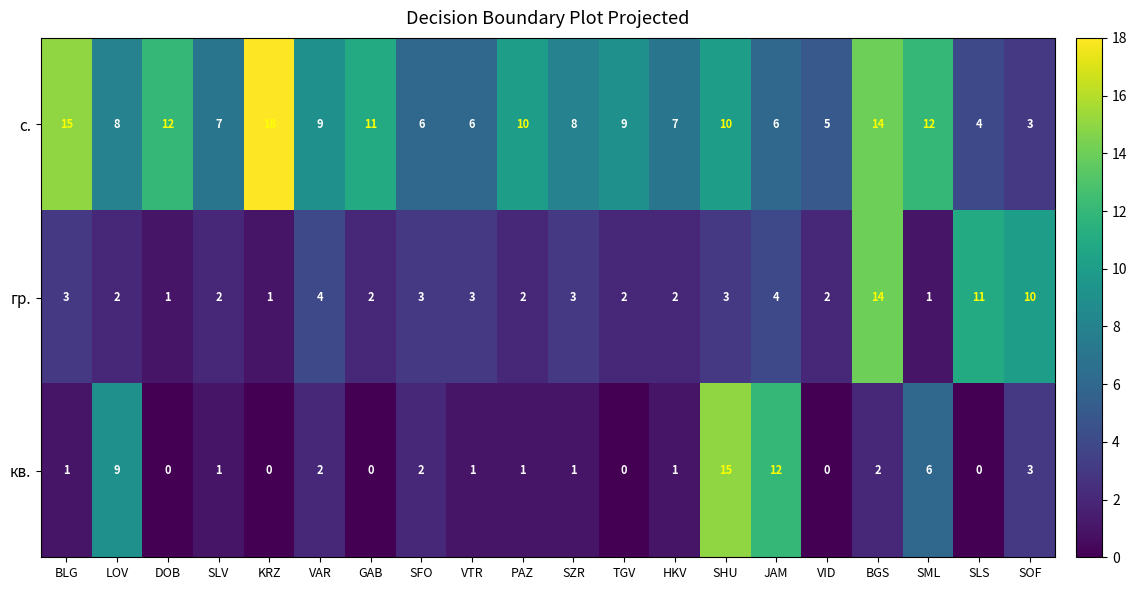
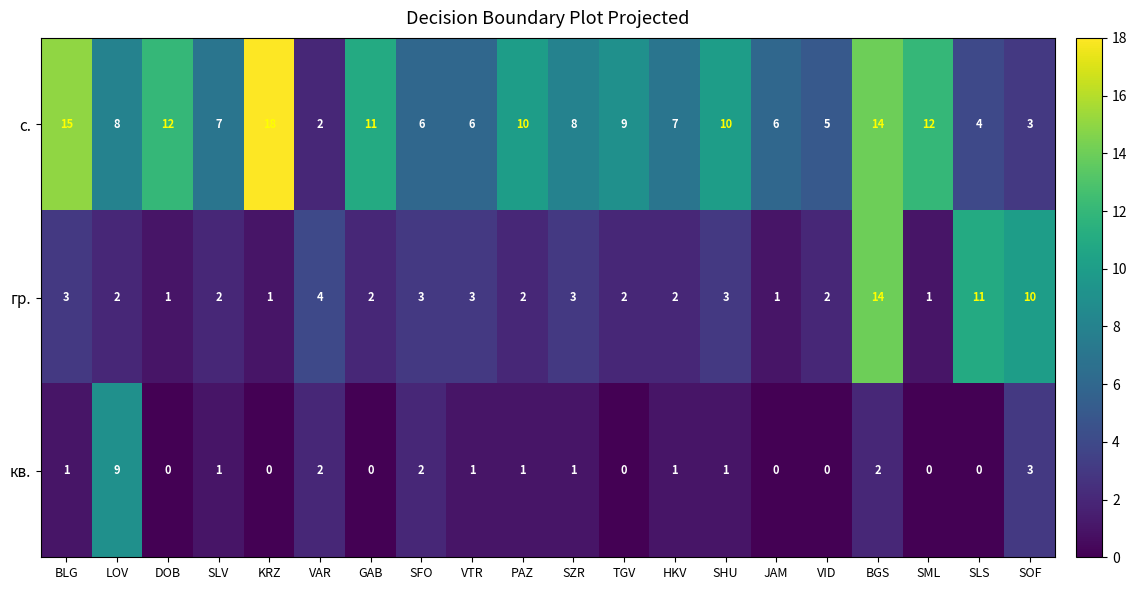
  {
    "с.": {
      "BLG": 15,
      "LOV": 8,
      "DOB": 12,
      "SLV": 7,
-     "VAR": 9,
+     "VAR": 2,
      "GAB": 11,
      "SFO": 6,
      "VTR": 6,
      "PAZ": 10,
      "SZR": 8,
      "TGV": 9,
      "HKV": 7,
      "SHU": 10,
      "JAM": 6,
      "VID": 5,
      "BGS": 14,
      "SML": 12,
      "SLS": 4,
      "SOF": 3
    },
    "гр.": {
      "BLG": 3,
      "LOV": 2,
      "DOB": 1,
      "SLV": 2,
      "KRZ": 1,
      "VAR": 4,
      "GAB": 2,
      "SFO": 3,
      "VTR": 3,
      "PAZ": 2,
      "SZR": 3,
      "TGV": 2,
      "HKV": 2,
      "SHU": 3,
-     "JAM": 4,
+     "JAM": 1,
      "VID": 2,
      "BGS": 14,
      "SML": 1,
      "SLS": 11,
      "SOF": 10
    },
    "кв.": {
      "BLG": 1,
      "LOV": 9,
      "DOB": 0,
      "SLV": 1,
      "KRZ": 0,
      "VAR": 2,
      "GAB": 0,
      "SFO": 2,
      "VTR": 1,
      "PAZ": 1,
      "SZR": 1,
      "TGV": 0,
      "HKV": 1,
-     "SHU": 15,
-     "JAM": 12,
+     "SHU": 1,
+     "JAM": 0,
      "VID": 0,
      "BGS": 2,
-     "SML": 6,
+     "SML": 0,
      "SLS": 0,
      "SOF": 3
    }
  }
